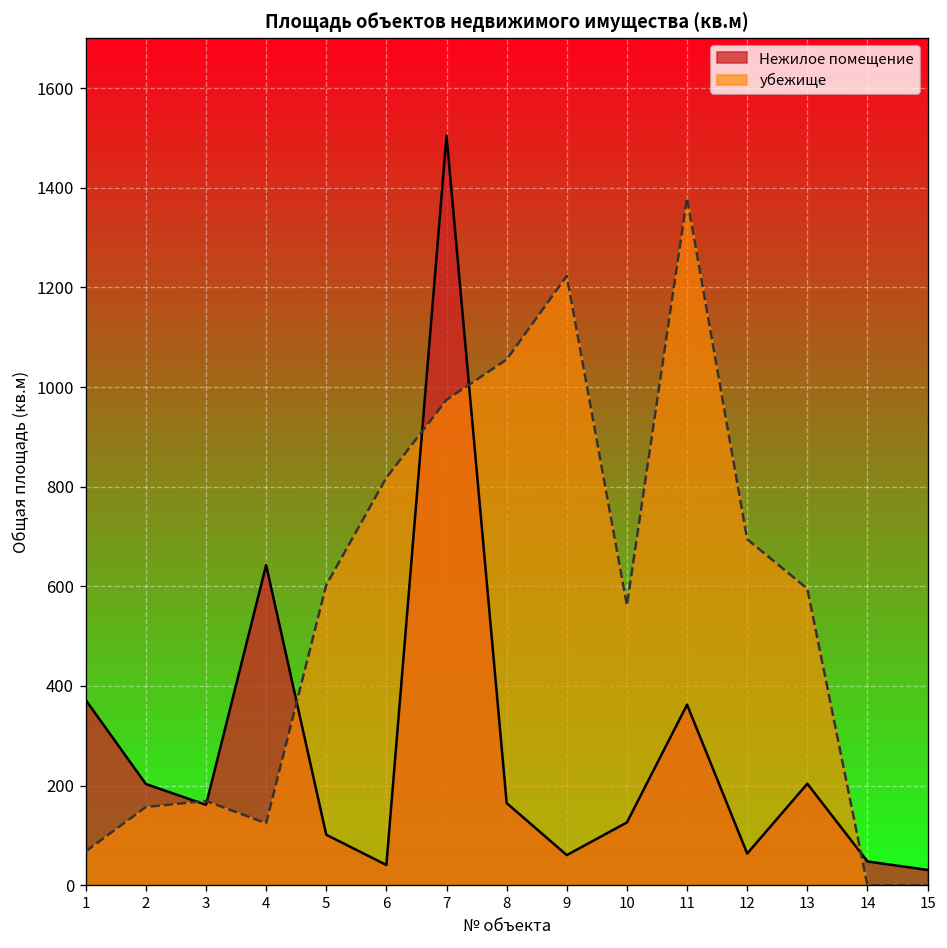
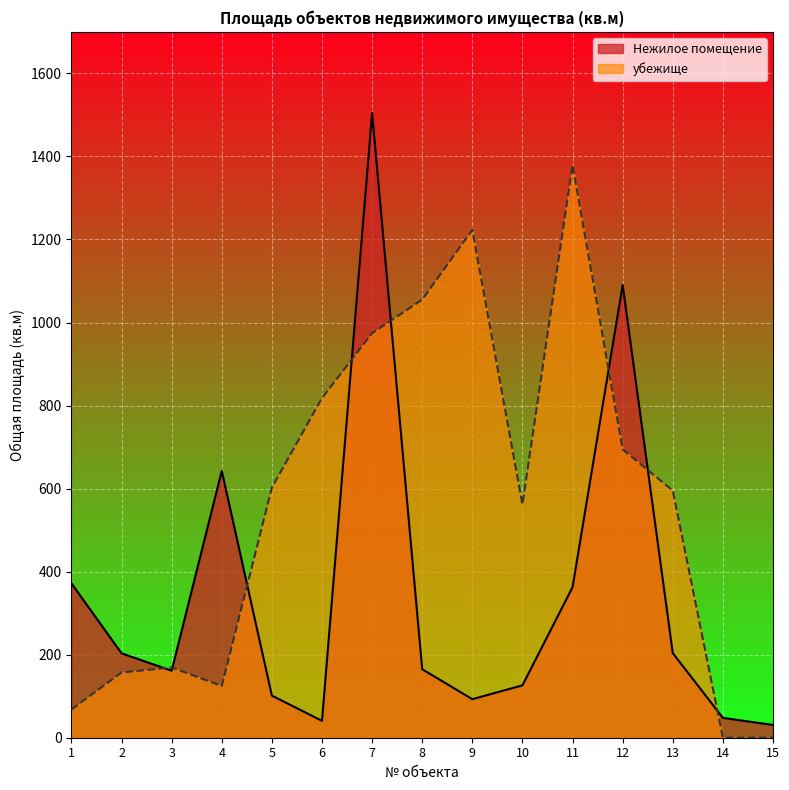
  {
    "Нежилое помещение": {
      "1": 370,
      "2": 200,
      "3": 160,
      "4": 640,
      "5": 100,
      "6": 40,
      "7": 1500,
      "8": 170,
-     "9": 60,
+     "9": 90,
      "10": 130,
      "11": 360,
-     "12": 60,
+     "12": 1090,
      "13": 200,
      "14": 50,
      "15": 30
    },
    "убежище": {
      "1": 70,
      "2": 160,
      "3": 170,
      "4": 120,
      "5": 600,
      "6": 820,
      "7": 970,
      "8": 1060,
      "9": 1220,
      "10": 560,
      "11": 1380,
      "12": 690,
      "13": 600,
      "14": 0,
      "15": 0
    }
  }
